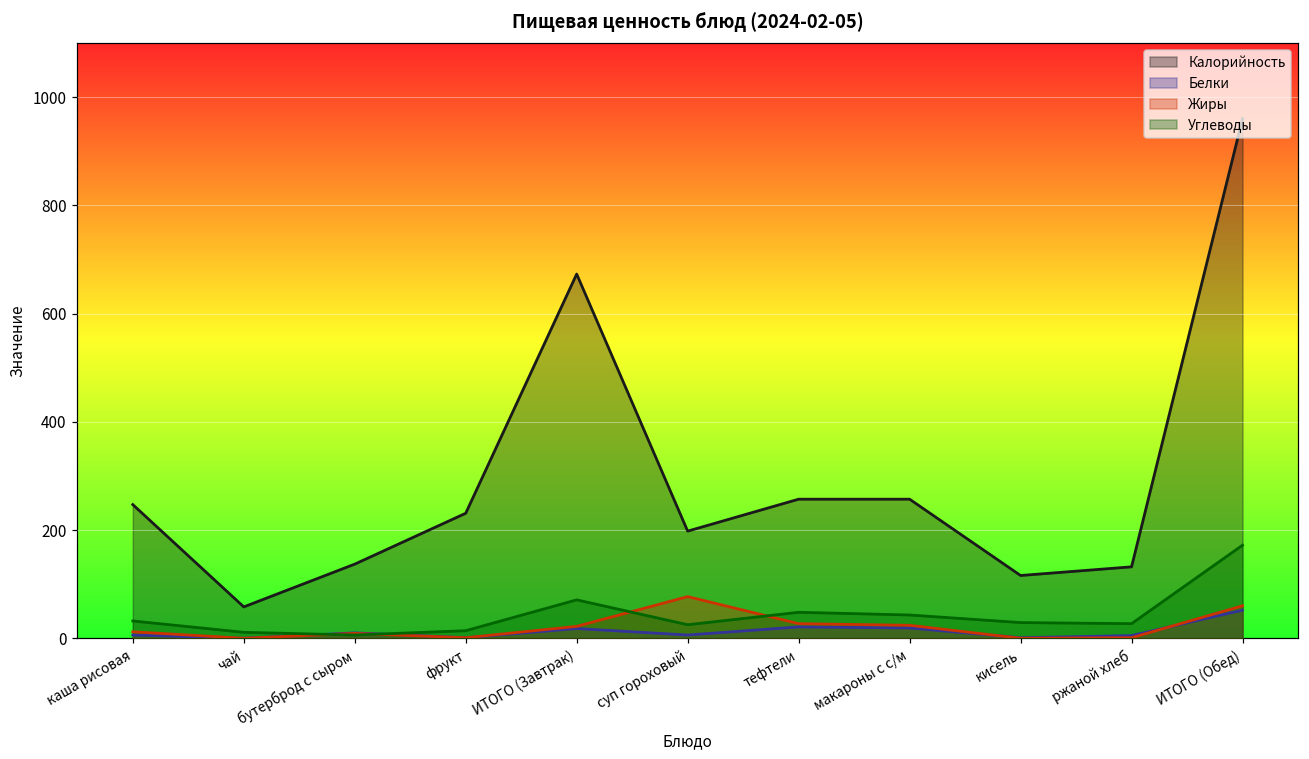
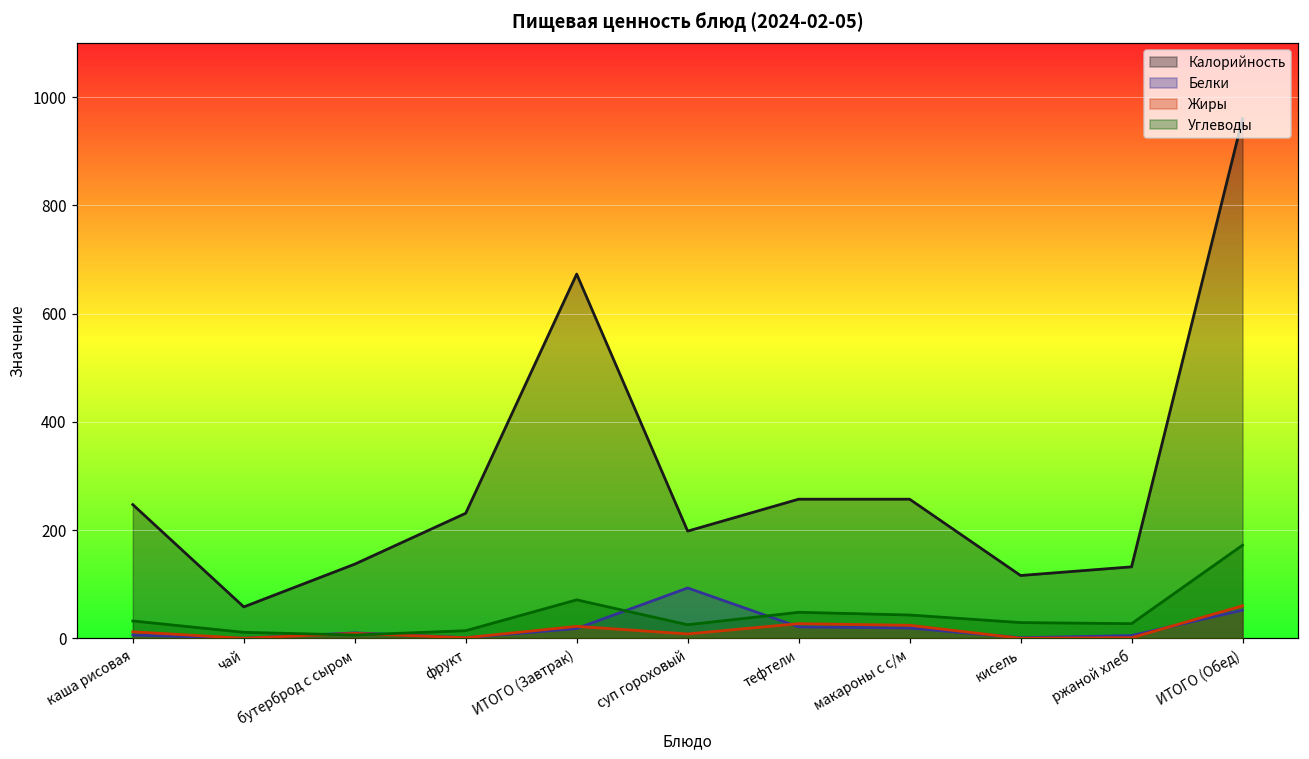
  {
    "Белки": {
      "каша рисовая": 10,
-     "суп гороховый": 10,
+     "суп гороховый": 90,
      "тефтели": 20,
      "ИТОГО (Обед)": 50
    },
    "Жиры": {
      "каша рисовая": 10,
-     "суп гороховый": 80,
+     "суп гороховый": 10,
      "тефтели": 30,
      "ИТОГО (Обед)": 60
    }
  }
